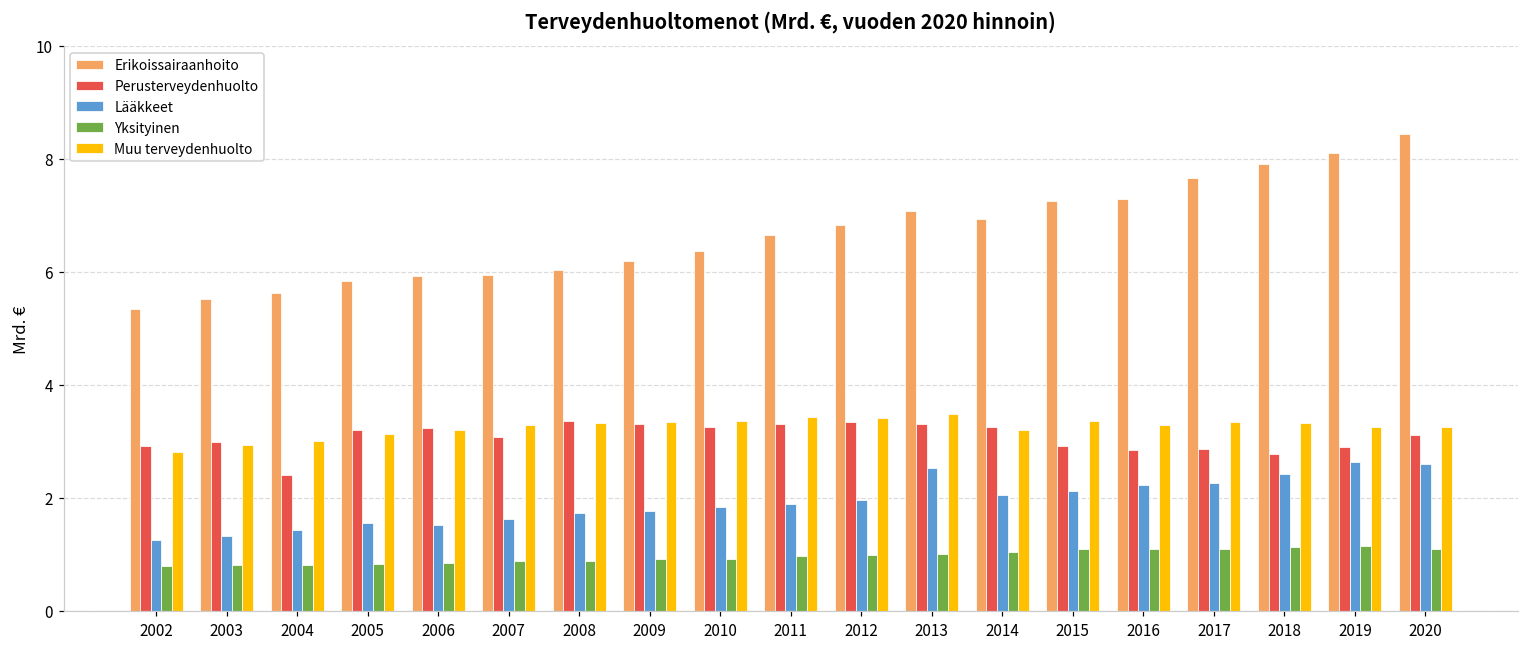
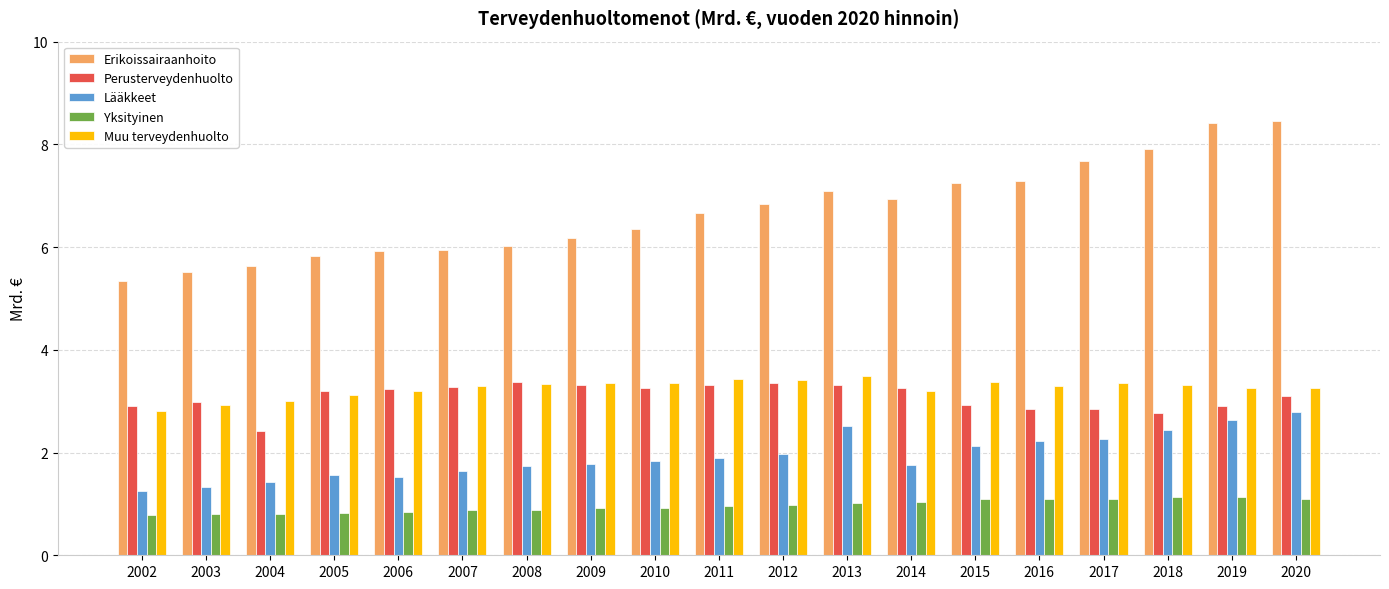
  {
    "Erikoissairaanhoito": {
      "2002": 5.3,
      "2003": 5.5,
      "2004": 5.6,
      "2005": 5.8,
      "2006": 5.9,
      "2007": 5.9,
      "2008": 6.0,
      "2009": 6.2,
      "2010": 6.4,
      "2011": 6.7,
      "2012": 6.8,
      "2013": 7.1,
      "2014": 6.9,
      "2015": 7.2,
      "2016": 7.3,
      "2017": 7.7,
      "2018": 7.9,
-     "2019": 8.1,
+     "2019": 8.4,
      "2020": 8.4
    },
    "Perusterveydenhuolto": {
      "2002": 2.9,
      "2003": 3.0,
      "2004": 2.4,
      "2005": 3.2,
      "2006": 3.2,
-     "2007": 3.1,
+     "2007": 3.3,
      "2008": 3.4,
      "2009": 3.3,
      "2010": 3.3,
      "2011": 3.3,
      "2012": 3.4,
      "2013": 3.3,
      "2014": 3.3,
      "2015": 2.9,
      "2016": 2.9,
      "2017": 2.9,
      "2018": 2.8,
      "2019": 2.9,
      "2020": 3.1
    },
    "Lääkkeet": {
      "2002": 1.3,
      "2003": 1.3,
      "2004": 1.4,
      "2005": 1.6,
      "2006": 1.5,
      "2007": 1.6,
      "2008": 1.7,
      "2009": 1.8,
      "2010": 1.8,
      "2011": 1.9,
      "2012": 2.0,
      "2013": 2.5,
-     "2014": 2.0,
+     "2014": 1.8,
      "2015": 2.1,
      "2016": 2.2,
      "2017": 2.3,
      "2018": 2.4,
      "2019": 2.6,
-     "2020": 2.6
+     "2020": 2.8
    },
    "Yksityinen": {
      "2002": 0.8,
      "2003": 0.8,
      "2004": 0.8,
      "2005": 0.8,
      "2006": 0.8,
      "2007": 0.9,
      "2008": 0.9,
      "2009": 0.9,
      "2010": 0.9,
      "2011": 1.0,
      "2012": 1.0,
      "2013": 1.0,
      "2014": 1.0,
      "2015": 1.1,
      "2016": 1.1,
      "2017": 1.1,
      "2018": 1.1,
      "2019": 1.1,
      "2020": 1.1
    },
    "Muu terveydenhuolto": {
      "2002": 2.8,
      "2003": 2.9,
      "2004": 3.0,
      "2005": 3.1,
      "2006": 3.2,
      "2007": 3.3,
      "2008": 3.3,
      "2009": 3.3,
      "2010": 3.4,
      "2011": 3.4,
      "2012": 3.4,
      "2013": 3.5,
      "2014": 3.2,
      "2015": 3.4,
      "2016": 3.3,
      "2017": 3.3,
      "2018": 3.3,
      "2019": 3.3,
      "2020": 3.3
    }
  }
